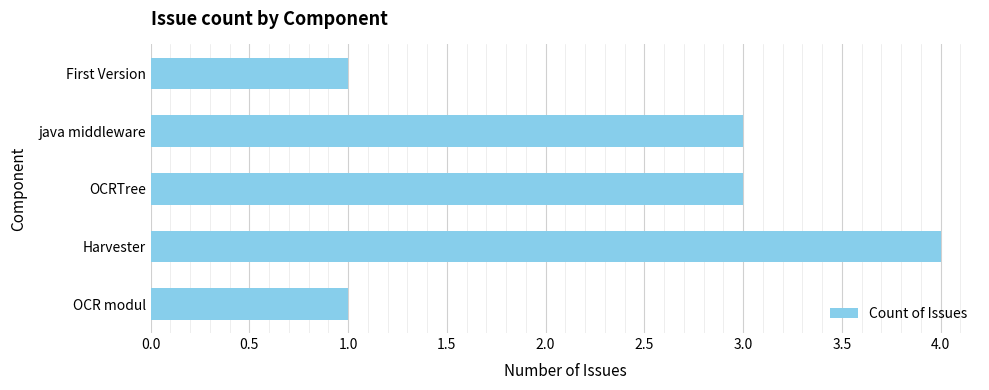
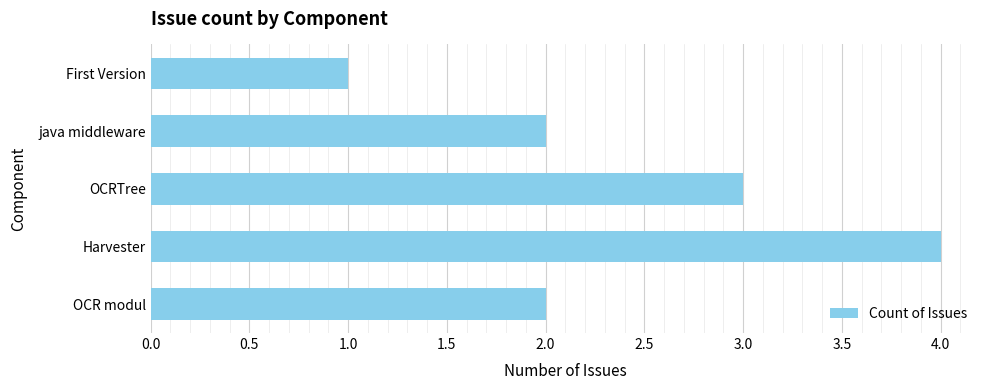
  {
    "First Version": 1,
-   "java middleware": 3,
+   "java middleware": 2,
    "OCRTree": 3,
    "Harvester": 4,
-   "OCR modul": 1
+   "OCR modul": 2
  }
